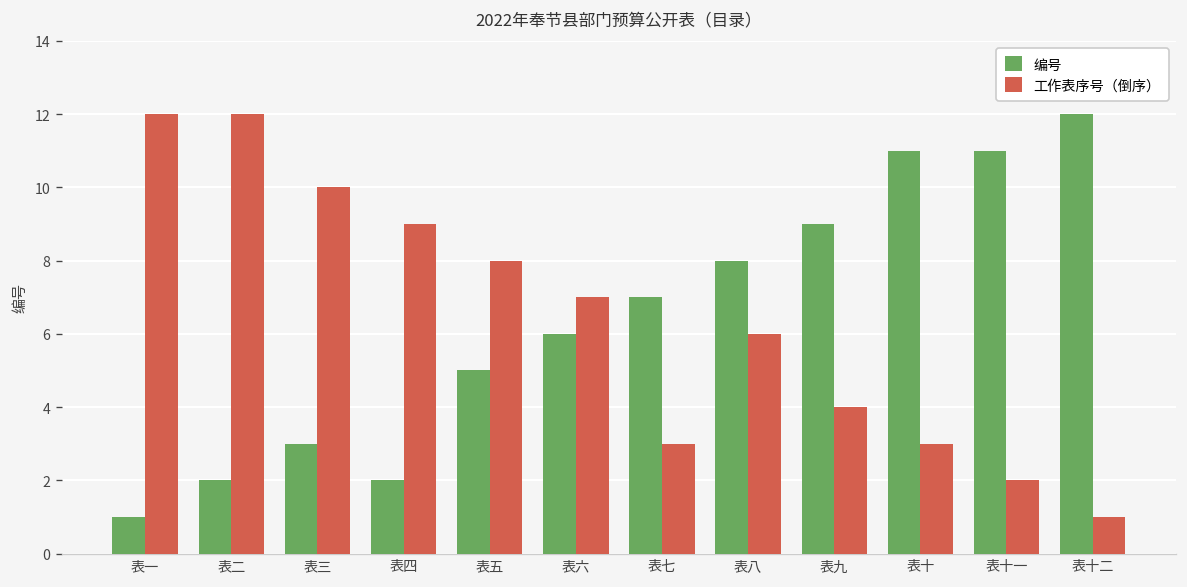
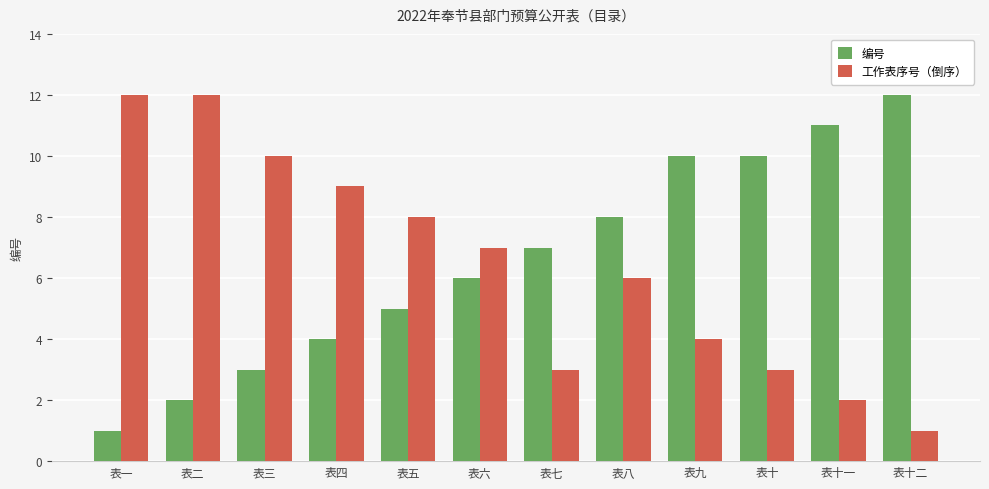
  {
    "编号": {
      "表一": 1,
      "表二": 2,
      "表三": 3,
-     "表四": 2,
+     "表四": 4,
      "表五": 5,
      "表六": 6,
      "表七": 7,
      "表八": 8,
-     "表九": 9,
-     "表十": 11,
+     "表九": 10,
+     "表十": 10,
      "表十一": 11,
      "表十二": 12
    },
    "工作表序号（倒序）": {
      "表一": 12,
      "表二": 12,
      "表三": 10,
      "表四": 9,
      "表五": 8,
      "表六": 7,
      "表七": 3,
      "表八": 6,
      "表九": 4,
      "表十": 3,
      "表十一": 2,
      "表十二": 1
    }
  }
